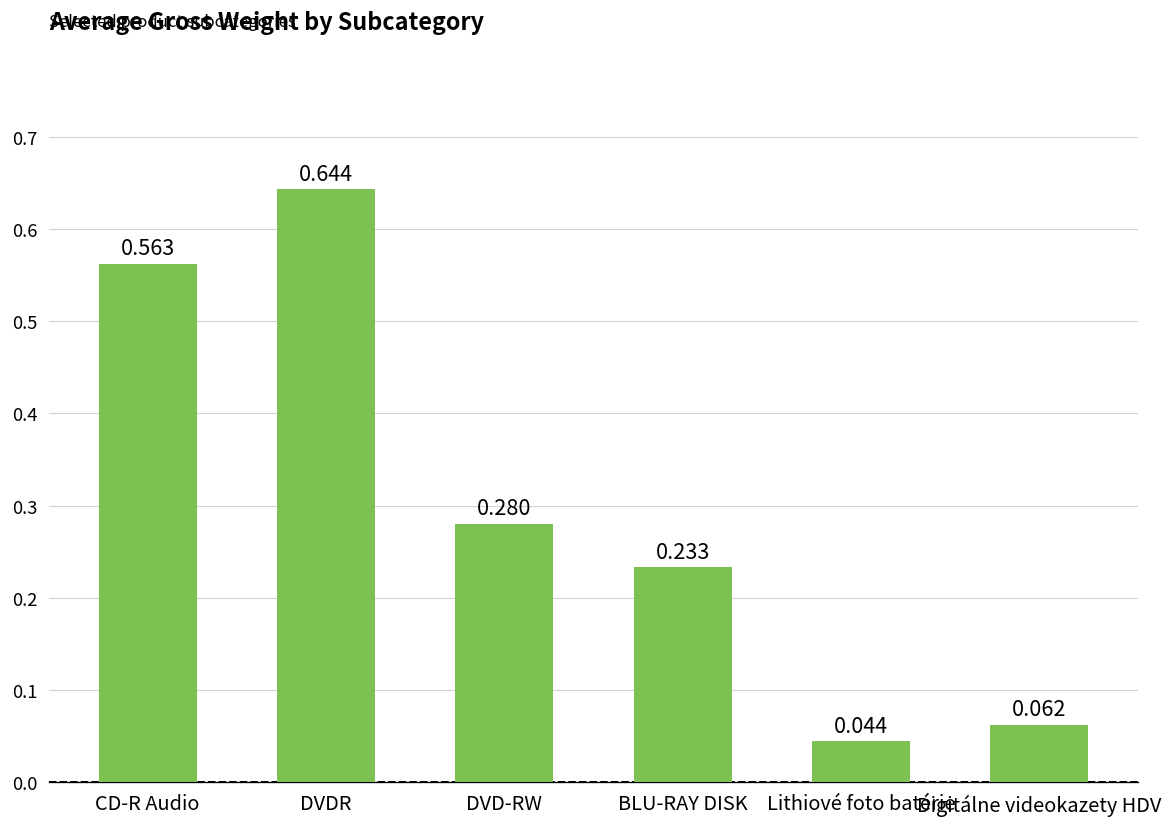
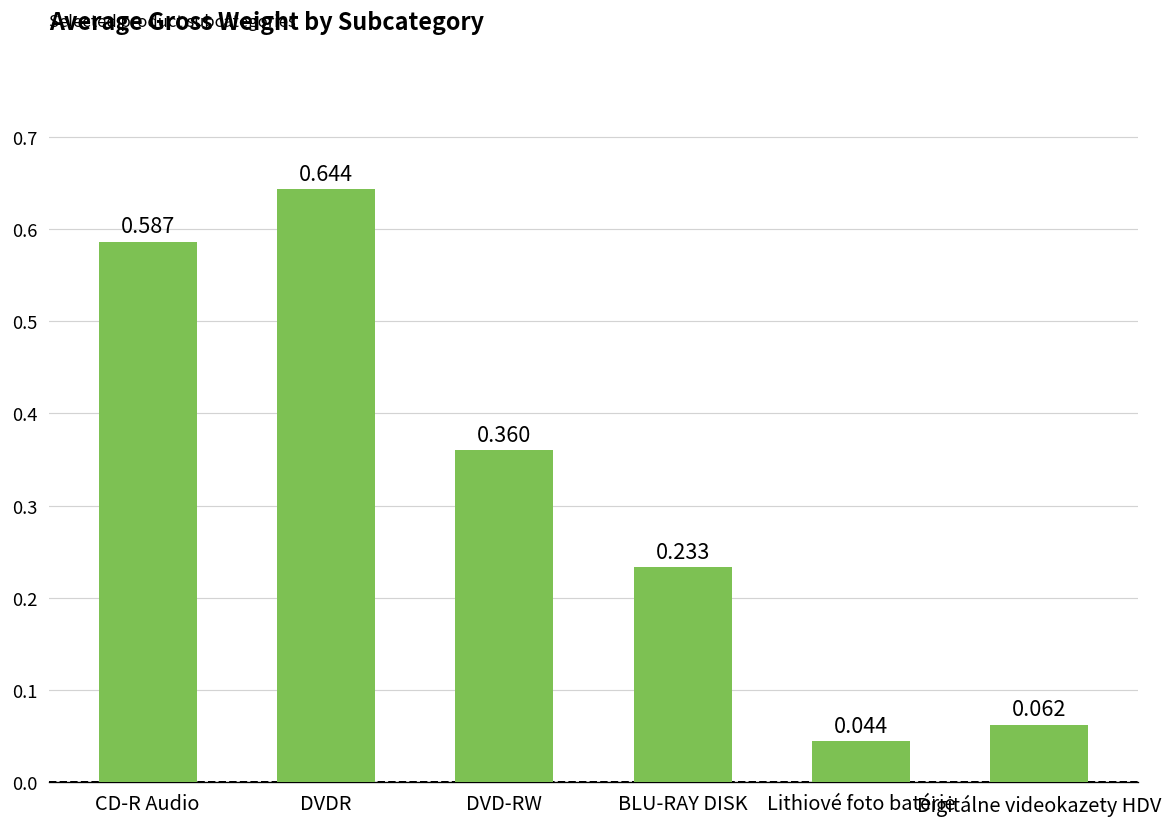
  {
-   "CD-R Audio": 0.563,
+   "CD-R Audio": 0.587,
    "DVDR": 0.644,
-   "DVD-RW": 0.280,
+   "DVD-RW": 0.360,
    "BLU-RAY DISK": 0.233,
    "Digitálne videokazety HDV": 0.062
  }
